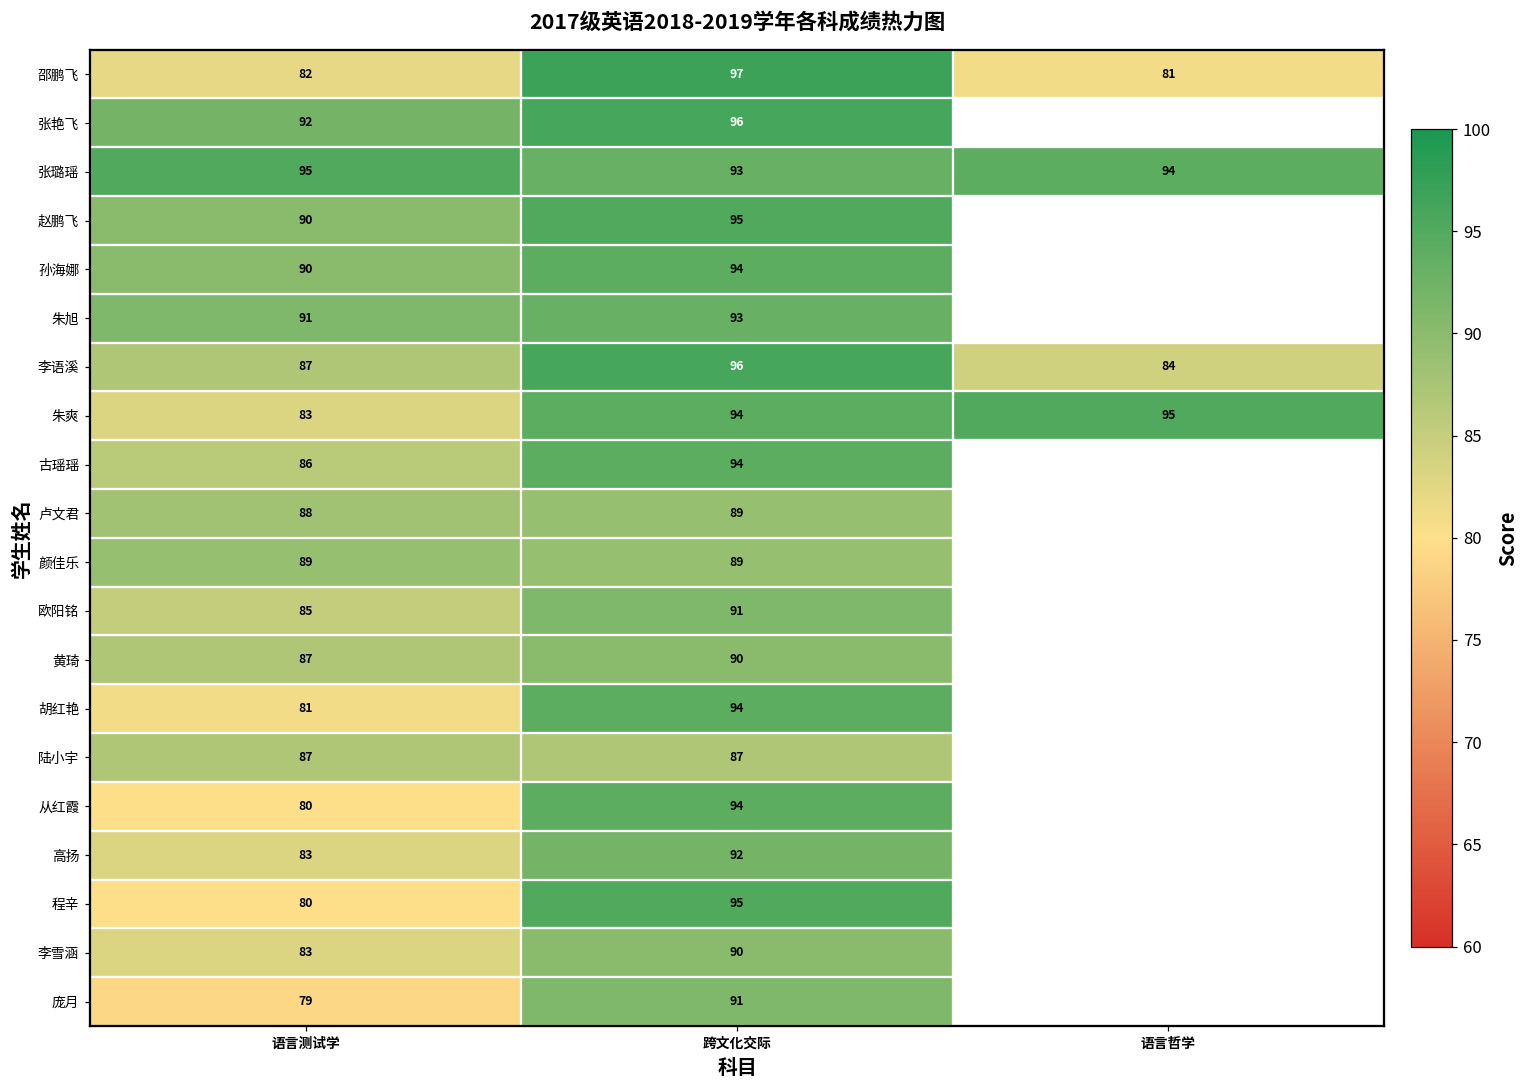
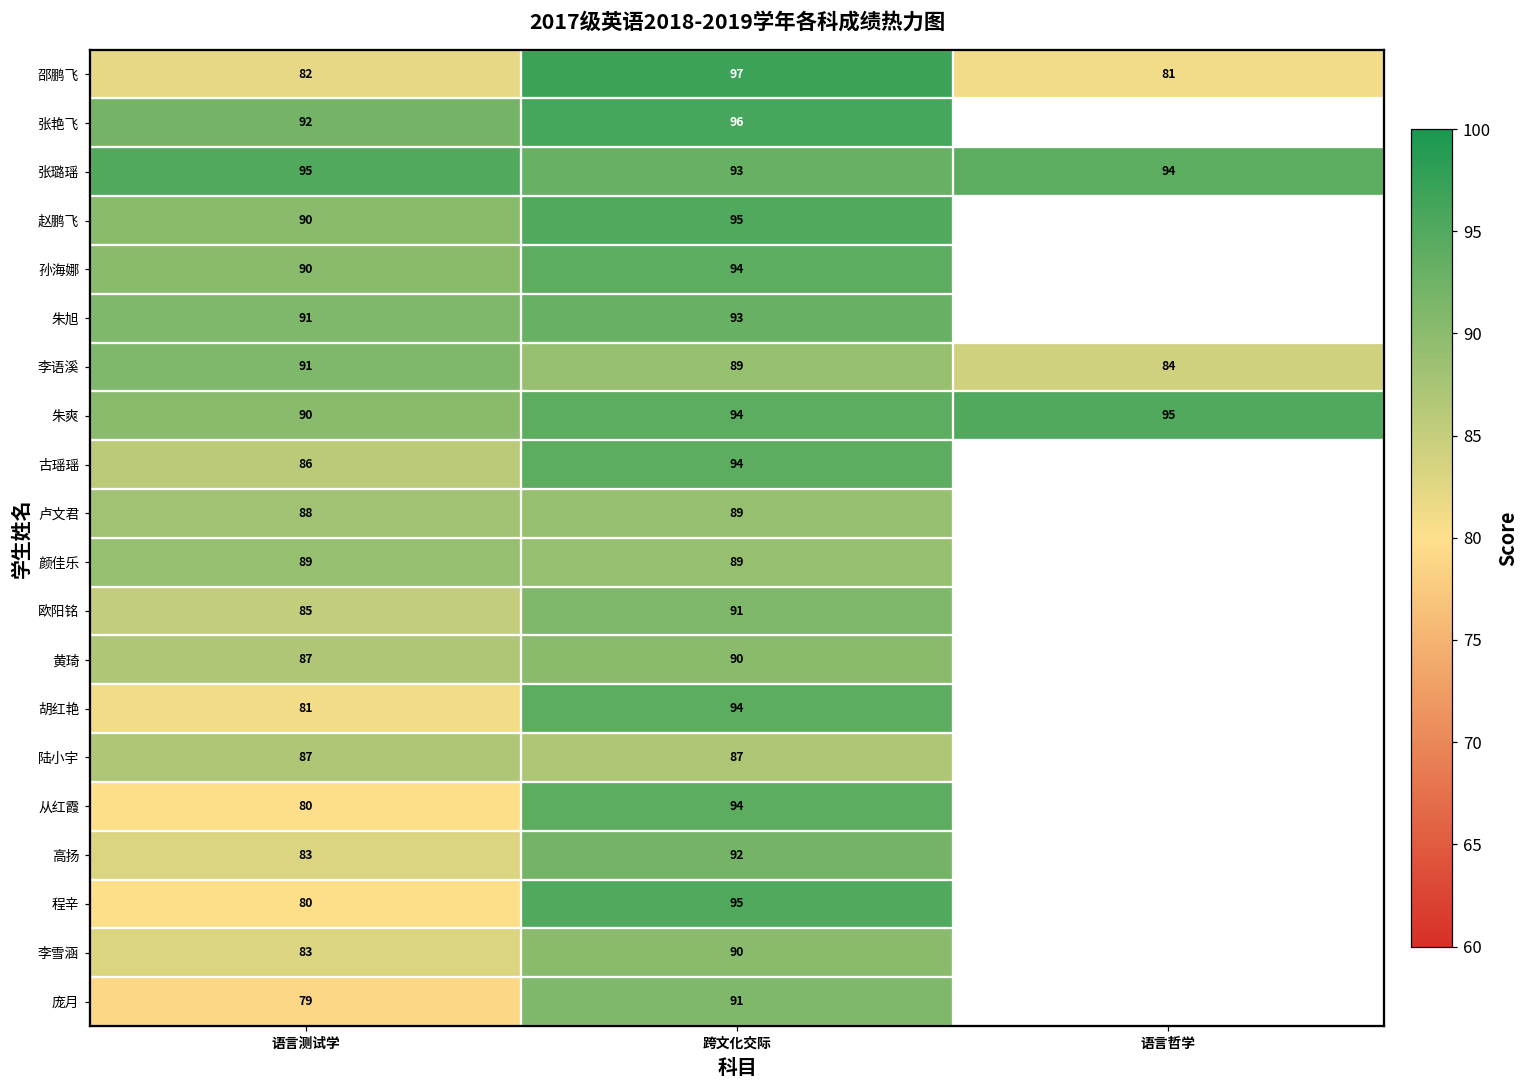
  {
    "邵鹏飞": {
      "语言测试学": 82,
      "跨文化交际": 97,
      "语言哲学": 81
    },
    "张艳飞": {
      "语言测试学": 92,
      "跨文化交际": 96
    },
    "张璐瑶": {
      "语言测试学": 95,
      "跨文化交际": 93,
      "语言哲学": 94
    },
    "赵鹏飞": {
      "语言测试学": 90,
      "跨文化交际": 95
    },
    "孙海娜": {
      "语言测试学": 90,
      "跨文化交际": 94
    },
    "朱旭": {
      "语言测试学": 91,
      "跨文化交际": 93
    },
    "李语溪": {
-     "语言测试学": 87,
-     "跨文化交际": 96,
+     "语言测试学": 91,
+     "跨文化交际": 89,
      "语言哲学": 84
    },
    "朱爽": {
-     "语言测试学": 83,
+     "语言测试学": 90,
      "跨文化交际": 94,
      "语言哲学": 95
    },
    "古瑶瑶": {
      "语言测试学": 86,
      "跨文化交际": 94
    },
    "卢文君": {
      "语言测试学": 88,
      "跨文化交际": 89
    },
    "颜佳乐": {
      "语言测试学": 89,
      "跨文化交际": 89
    },
    "欧阳铭": {
      "语言测试学": 85,
      "跨文化交际": 91
    },
    "黄琦": {
      "语言测试学": 87,
      "跨文化交际": 90
    },
    "胡红艳": {
      "语言测试学": 81,
      "跨文化交际": 94
    },
    "陆小宇": {
      "语言测试学": 87,
      "跨文化交际": 87
    },
    "从红霞": {
      "语言测试学": 80,
      "跨文化交际": 94
    },
    "高扬": {
      "语言测试学": 83,
      "跨文化交际": 92
    },
    "程辛": {
      "语言测试学": 80,
      "跨文化交际": 95
    },
    "李雪涵": {
      "语言测试学": 83,
      "跨文化交际": 90
    },
    "庞月": {
      "语言测试学": 79,
      "跨文化交际": 91
    }
  }
